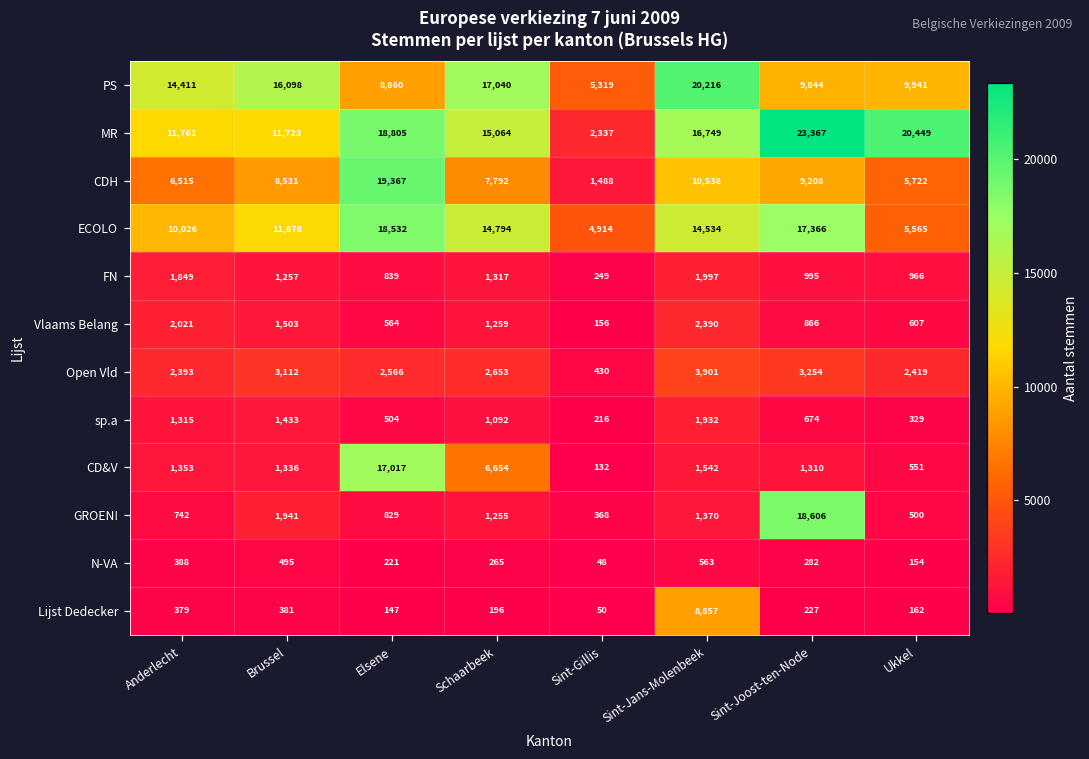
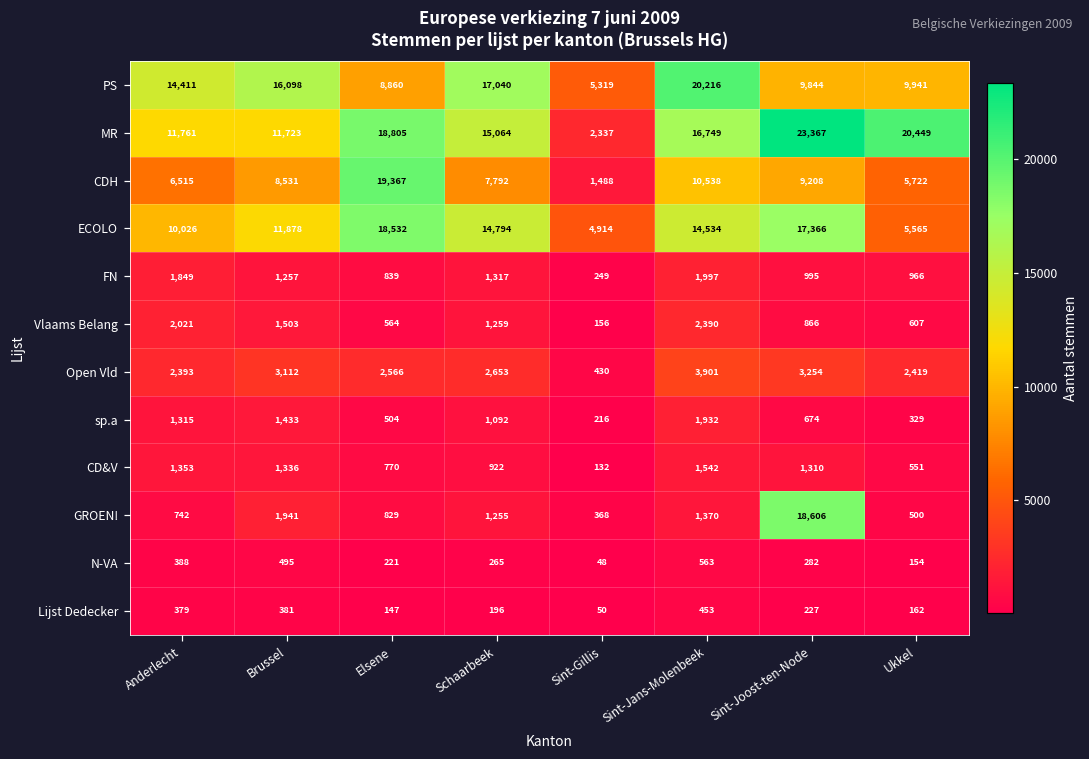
  {
    "PS": {
      "Anderlecht": "14,411",
      "Brussel": "16,098",
      "Elsene": "8,860",
      "Schaarbeek": "17,040",
      "Sint-Gillis": "5,319",
      "Sint-Jans-Molenbeek": "20,216",
      "Sint-Joost-ten-Node": "9,844",
      "Ukkel": "9,941"
    },
    "MR": {
      "Anderlecht": "11,761",
      "Brussel": "11,723",
      "Elsene": "18,805",
      "Schaarbeek": "15,064",
      "Sint-Gillis": "2,337",
      "Sint-Jans-Molenbeek": "16,749",
      "Sint-Joost-ten-Node": "23,367",
      "Ukkel": "20,449"
    },
    "CDH": {
      "Anderlecht": "6,515",
      "Brussel": "8,531",
      "Elsene": "19,367",
      "Schaarbeek": "7,792",
      "Sint-Gillis": "1,488",
      "Sint-Jans-Molenbeek": "10,538",
      "Sint-Joost-ten-Node": "9,208",
      "Ukkel": "5,722"
    },
    "ECOLO": {
      "Anderlecht": "10,026",
      "Brussel": "11,878",
      "Elsene": "18,532",
      "Schaarbeek": "14,794",
      "Sint-Gillis": "4,914",
      "Sint-Jans-Molenbeek": "14,534",
      "Sint-Joost-ten-Node": "17,366",
      "Ukkel": "5,565"
    },
    "FN": {
      "Anderlecht": "1,849",
      "Brussel": "1,257",
      "Elsene": "839",
      "Schaarbeek": "1,317",
      "Sint-Gillis": "249",
      "Sint-Jans-Molenbeek": "1,997",
      "Sint-Joost-ten-Node": "995",
      "Ukkel": "966"
    },
    "Vlaams Belang": {
      "Anderlecht": "2,021",
      "Brussel": "1,503",
      "Elsene": "564",
      "Schaarbeek": "1,259",
      "Sint-Gillis": "156",
      "Sint-Jans-Molenbeek": "2,390",
      "Sint-Joost-ten-Node": "866",
      "Ukkel": "607"
    },
    "Open Vld": {
      "Anderlecht": "2,393",
      "Brussel": "3,112",
      "Elsene": "2,566",
      "Schaarbeek": "2,653",
      "Sint-Gillis": "430",
      "Sint-Jans-Molenbeek": "3,901",
      "Sint-Joost-ten-Node": "3,254",
      "Ukkel": "2,419"
    },
    "sp.a": {
      "Anderlecht": "1,315",
      "Brussel": "1,433",
      "Elsene": "504",
      "Schaarbeek": "1,092",
      "Sint-Gillis": "216",
      "Sint-Jans-Molenbeek": "1,932",
      "Sint-Joost-ten-Node": "674",
      "Ukkel": "329"
    },
    "CD&V": {
      "Anderlecht": "1,353",
      "Brussel": "1,336",
-     "Elsene": "17,017",
-     "Schaarbeek": "6,654",
+     "Elsene": "770",
+     "Schaarbeek": "922",
      "Sint-Gillis": "132",
      "Sint-Jans-Molenbeek": "1,542",
      "Sint-Joost-ten-Node": "1,310",
      "Ukkel": "551"
    },
    "GROEN!": {
      "Anderlecht": "742",
      "Brussel": "1,941",
      "Elsene": "829",
      "Schaarbeek": "1,255",
      "Sint-Gillis": "368",
      "Sint-Jans-Molenbeek": "1,370",
      "Sint-Joost-ten-Node": "18,606",
      "Ukkel": "500"
    },
    "N-VA": {
      "Anderlecht": "388",
      "Brussel": "495",
      "Elsene": "221",
      "Schaarbeek": "265",
      "Sint-Gillis": "48",
      "Sint-Jans-Molenbeek": "563",
      "Sint-Joost-ten-Node": "282",
      "Ukkel": "154"
    },
    "Lijst Dedecker": {
      "Anderlecht": "379",
      "Brussel": "381",
      "Elsene": "147",
      "Schaarbeek": "196",
      "Sint-Gillis": "50",
-     "Sint-Jans-Molenbeek": "8,857",
+     "Sint-Jans-Molenbeek": "453",
      "Sint-Joost-ten-Node": "227",
      "Ukkel": "162"
    }
  }
